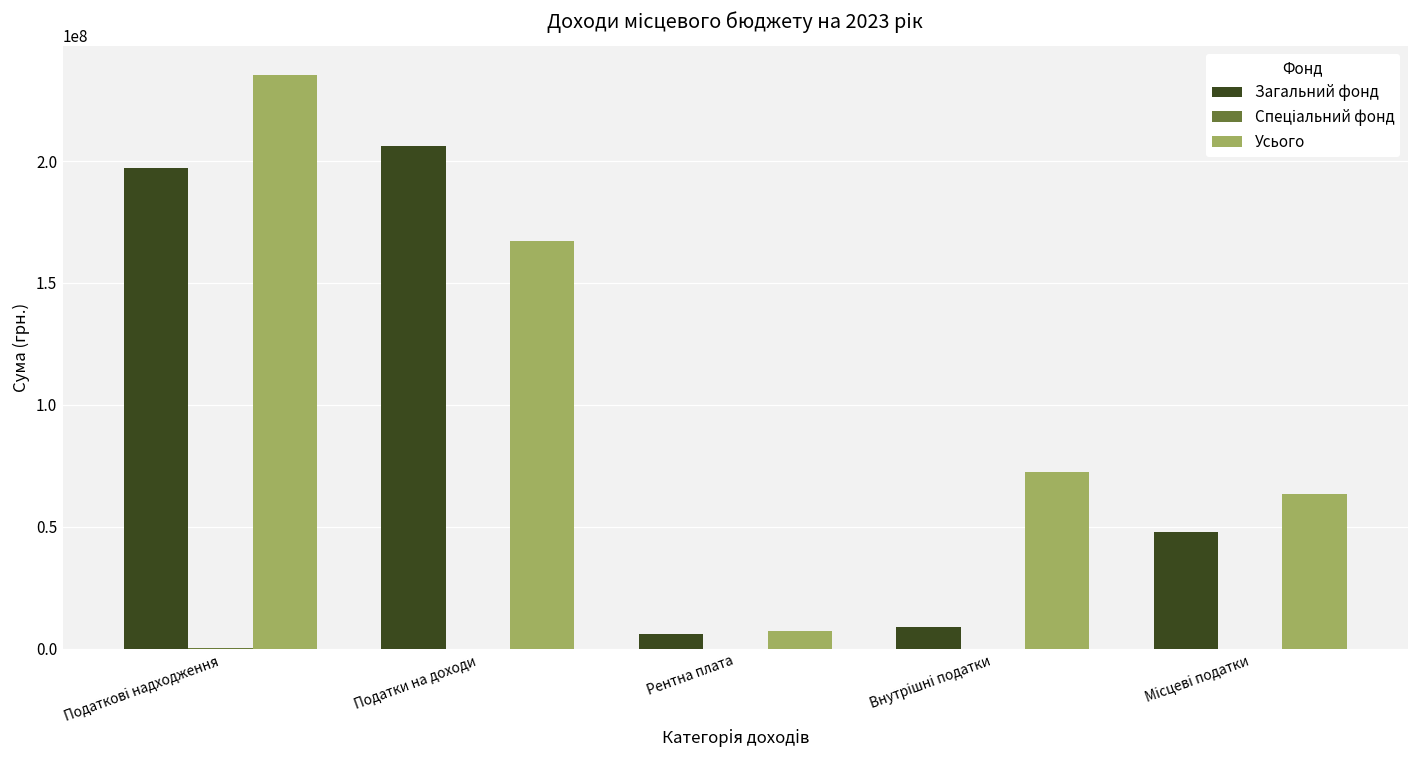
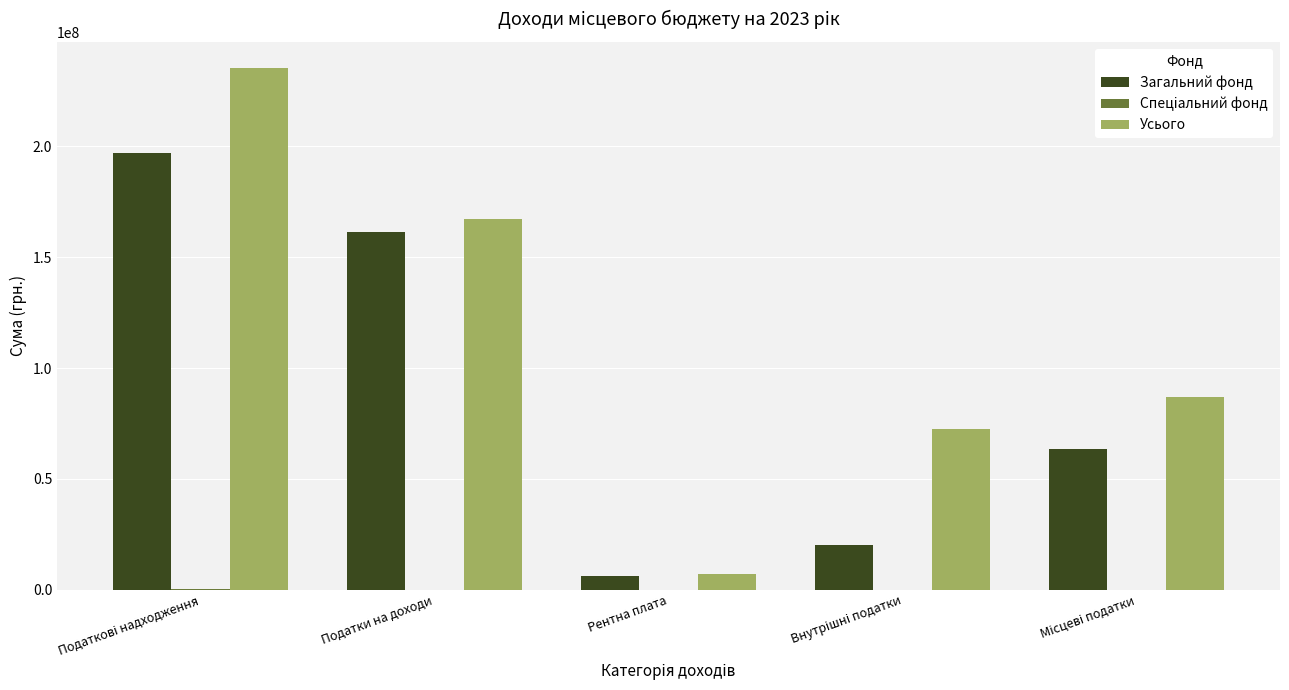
  {
    "Загальний фонд": {
      "Податкові надходження": 197000000,
-     "Податки на доходи": 206000000,
+     "Податки на доходи": 162000000,
      "Рентна плата": 6000000,
-     "Внутрішні податки": 9000000,
-     "Місцеві податки": 48000000
+     "Внутрішні податки": 20000000,
+     "Місцеві податки": 63000000
    },
    "Спеціальний фонд": {
      "Податки на доходи": 0,
      "Рентна плата": 0,
      "Внутрішні податки": 0,
      "Місцеві податки": 0
    },
    "Усього": {
      "Податкові надходження": 235000000,
      "Податки на доходи": 167000000,
      "Рентна плата": 7000000,
      "Внутрішні податки": 72000000,
-     "Місцеві податки": 63000000
+     "Місцеві податки": 87000000
    }
  }
